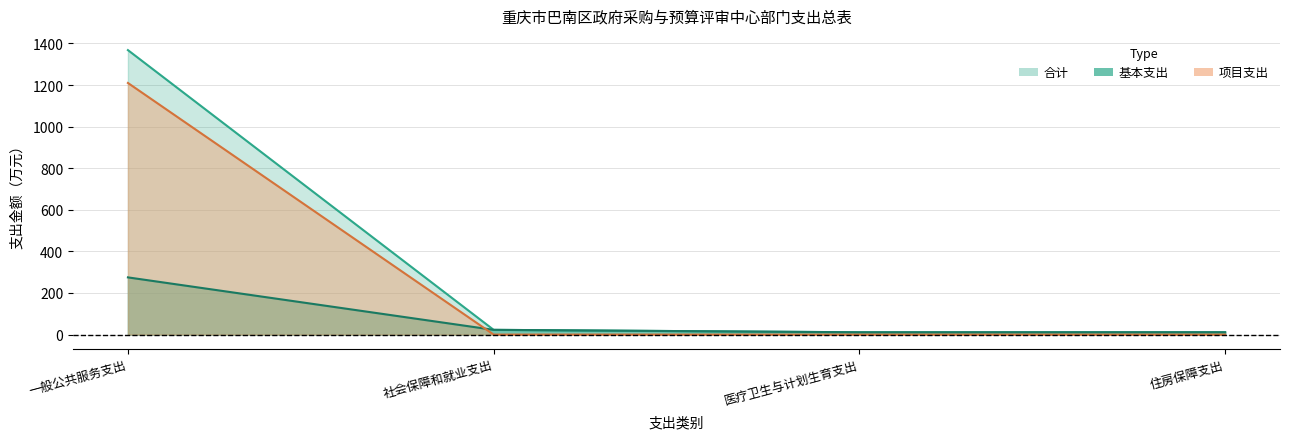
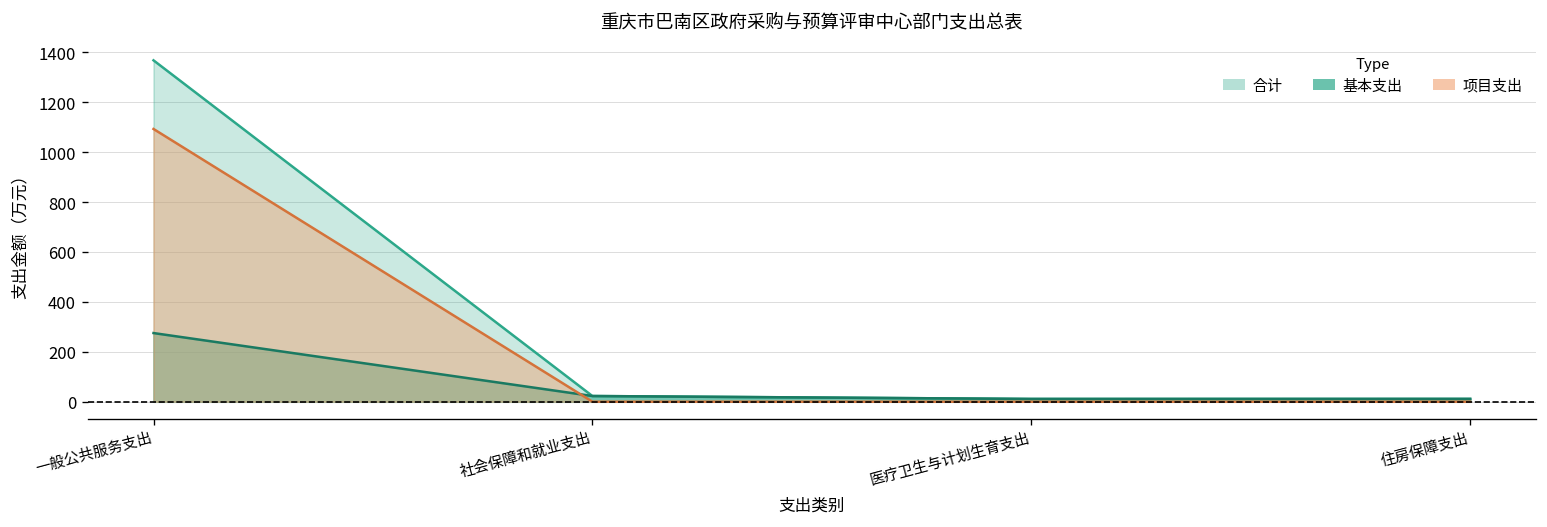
  {
    "项目支出": {
-     "一般公共服务支出": 1210,
+     "一般公共服务支出": 1090,
      "社会保障和就业支出": 0
    }
  }
